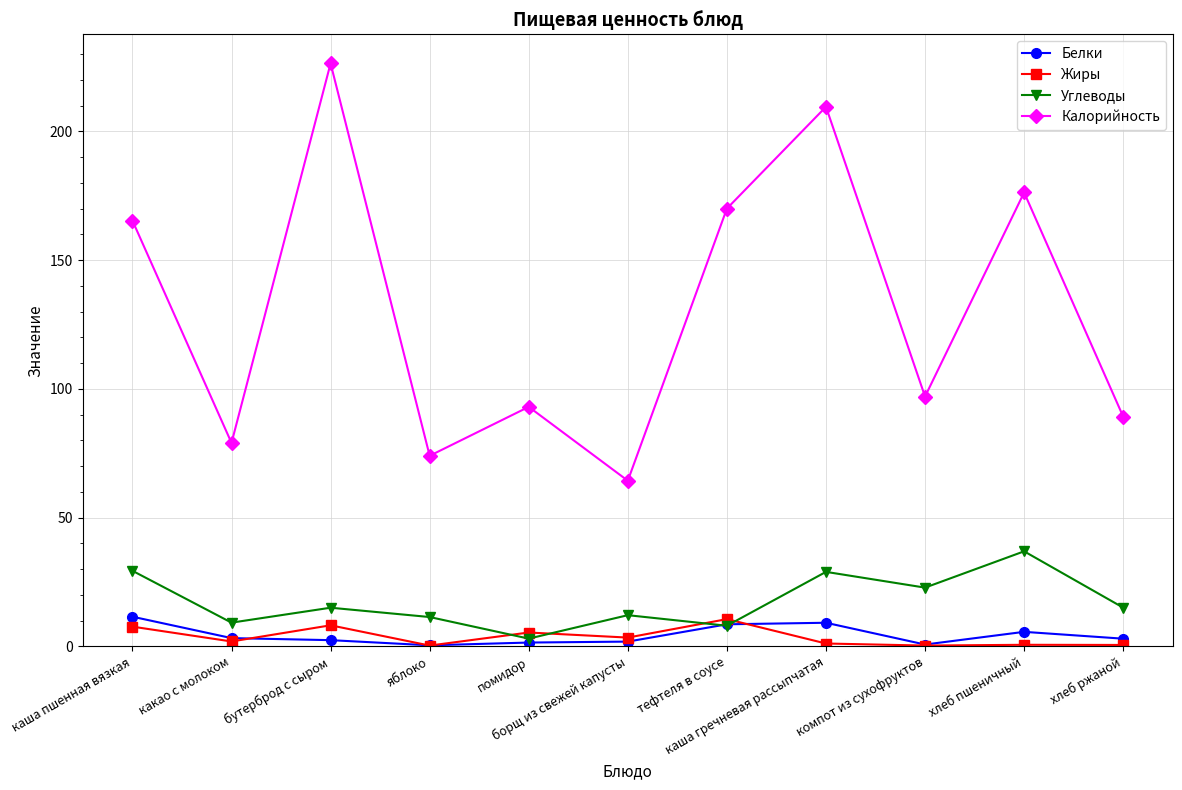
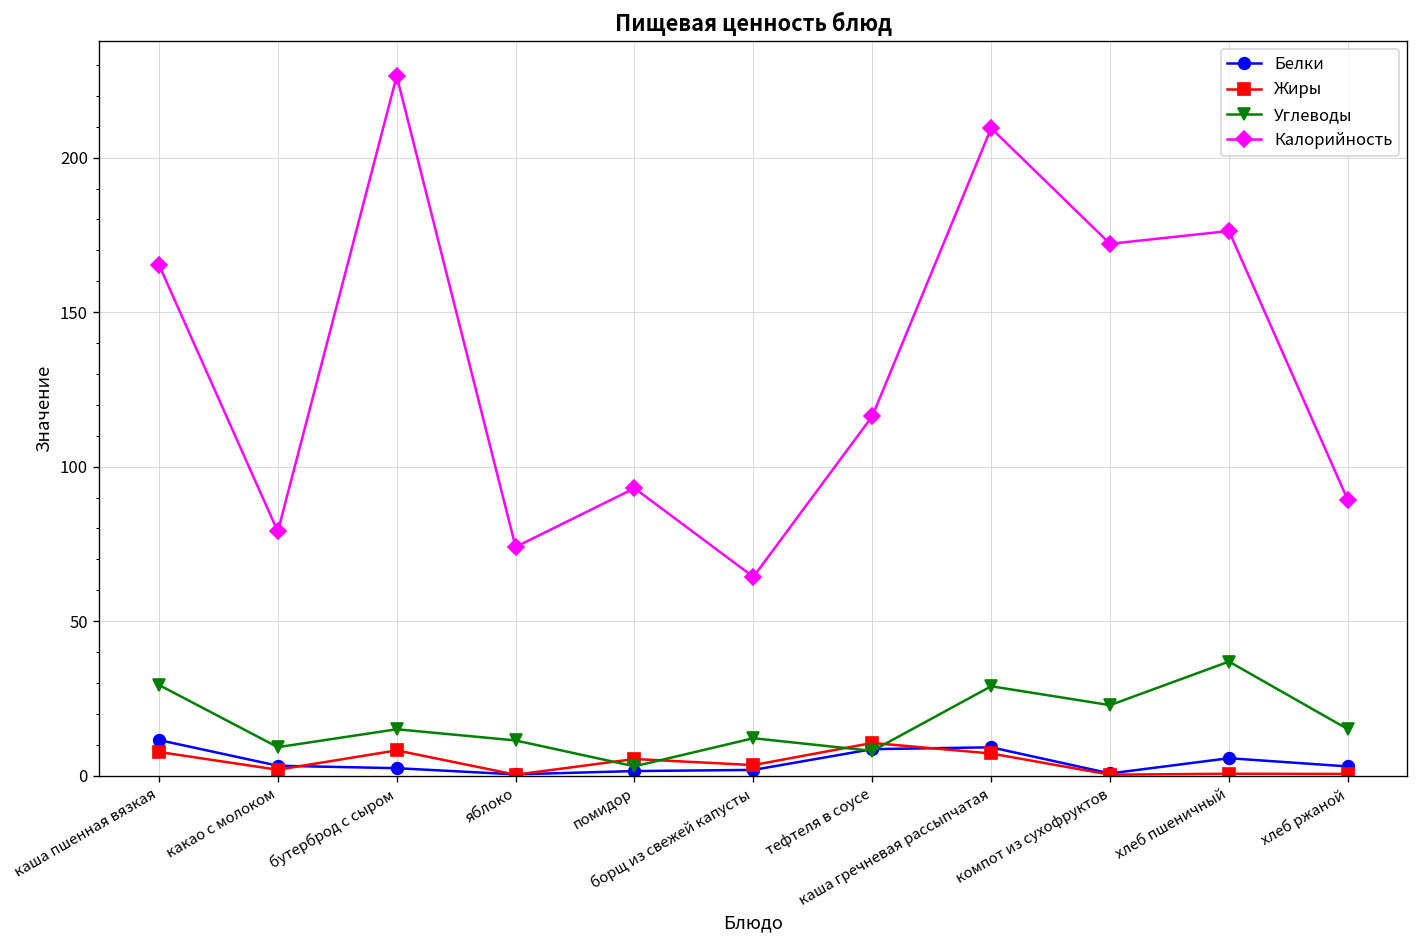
  {
    "Белки": {
      "каша пшенная вязкая": 12,
      "какао с молоком": 3,
      "бутерброд с сыром": 2,
      "помидор": 1,
      "борщ из свежей капусты": 2,
      "каша гречневая рассыпчатая": 9,
      "хлеб пшеничный": 6,
      "хлеб ржаной": 3
    },
    "Жиры": {
      "каша пшенная вязкая": 8,
      "какао с молоком": 2,
      "бутерброд с сыром": 8,
      "помидор": 5,
      "борщ из свежей капусты": 3,
      "тефтеля в соусе": 11,
-     "каша гречневая рассыпчатая": 1,
+     "каша гречневая рассыпчатая": 7,
      "хлеб пшеничный": 1,
      "хлеб ржаной": 1
    },
    "Углеводы": {
      "каша пшенная вязкая": 29,
      "какао с молоком": 9,
      "бутерброд с сыром": 15,
      "яблоко": 11,
      "помидор": 3,
      "борщ из свежей капусты": 12,
      "каша гречневая рассыпчатая": 29,
      "компот из сухофруктов": 23,
      "хлеб пшеничный": 37,
      "хлеб ржаной": 15
    },
    "Калорийность": {
      "каша пшенная вязкая": 165,
      "какао с молоком": 79,
      "бутерброд с сыром": 226,
      "яблоко": 74,
      "помидор": 93,
      "борщ из свежей капусты": 64,
-     "тефтеля в соусе": 170,
+     "тефтеля в соусе": 116,
      "каша гречневая рассыпчатая": 210,
-     "компот из сухофруктов": 97,
+     "компот из сухофруктов": 172,
      "хлеб пшеничный": 176,
      "хлеб ржаной": 89
    }
  }
